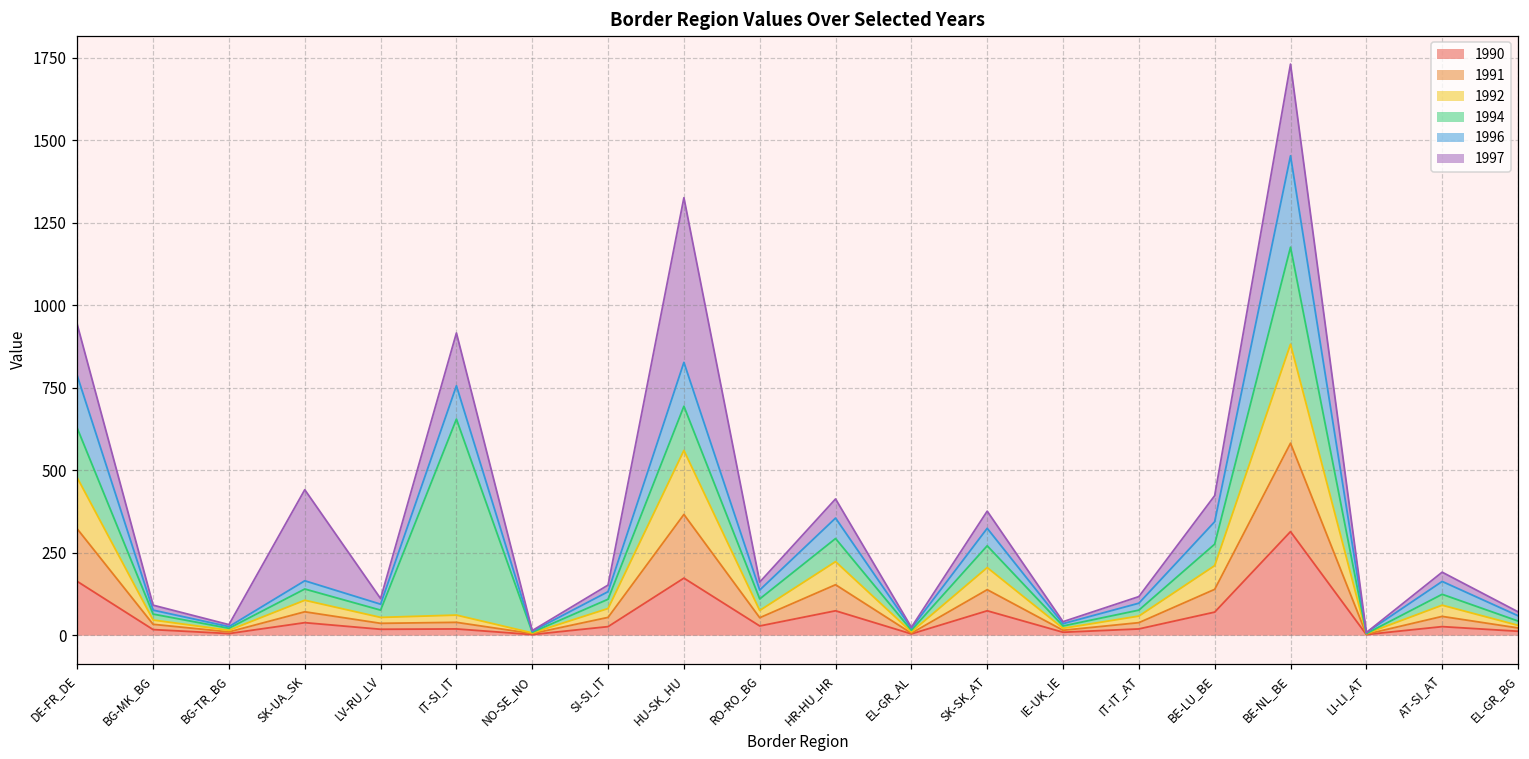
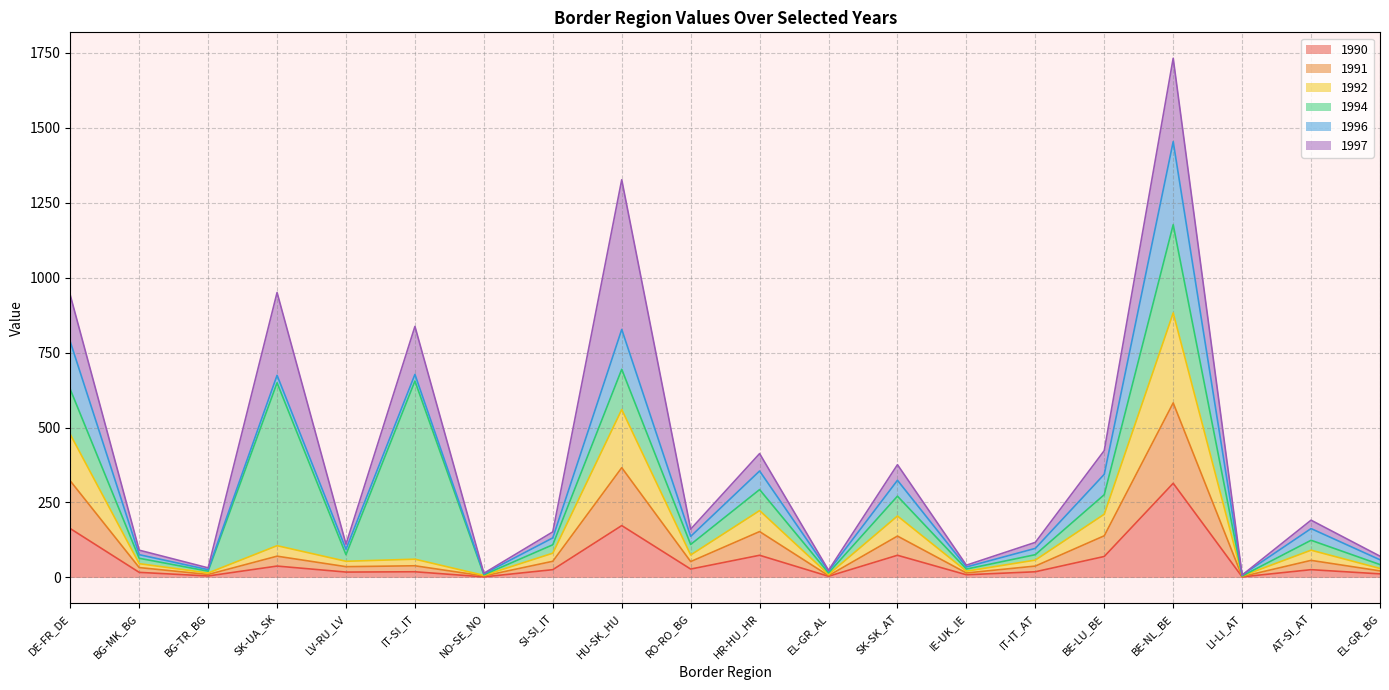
  {
    "1994": {
      "DE-FR_DE": 150,
      "BG-MK_BG": 20,
-     "SK-UA_SK": 30,
+     "SK-UA_SK": 540,
      "LV-RU_LV": 20,
      "IT-SI_IT": 590,
      "SI-SI_IT": 30,
      "HU-SK_HU": 130,
      "RO-RO_BG": 40,
      "HR-HU_HR": 70,
      "SK-SK_AT": 70,
      "IT-IT_AT": 20,
      "BE-LU_BE": 70,
      "BE-NL_BE": 290,
      "AT-SI_AT": 30,
      "EL-GR_BG": 10
    },
    "1996": {
      "DE-FR_DE": 160,
      "BG-MK_BG": 10,
      "SK-UA_SK": 30,
      "LV-RU_LV": 20,
-     "IT-SI_IT": 100,
+     "IT-SI_IT": 20,
      "SI-SI_IT": 20,
      "HU-SK_HU": 130,
      "RO-RO_BG": 30,
      "HR-HU_HR": 60,
      "SK-SK_AT": 50,
      "IT-IT_AT": 20,
      "BE-LU_BE": 70,
      "BE-NL_BE": 280,
      "AT-SI_AT": 40,
      "EL-GR_BG": 20
    },
    "1997": {
      "DE-FR_DE": 160,
      "BG-MK_BG": 20,
      "SK-UA_SK": 280,
      "LV-RU_LV": 20,
      "IT-SI_IT": 160,
      "SI-SI_IT": 20,
      "HU-SK_HU": 500,
      "RO-RO_BG": 20,
      "HR-HU_HR": 60,
      "SK-SK_AT": 50,
      "IT-IT_AT": 20,
      "BE-LU_BE": 80,
      "BE-NL_BE": 280,
      "AT-SI_AT": 30,
      "EL-GR_BG": 10
    }
  }
